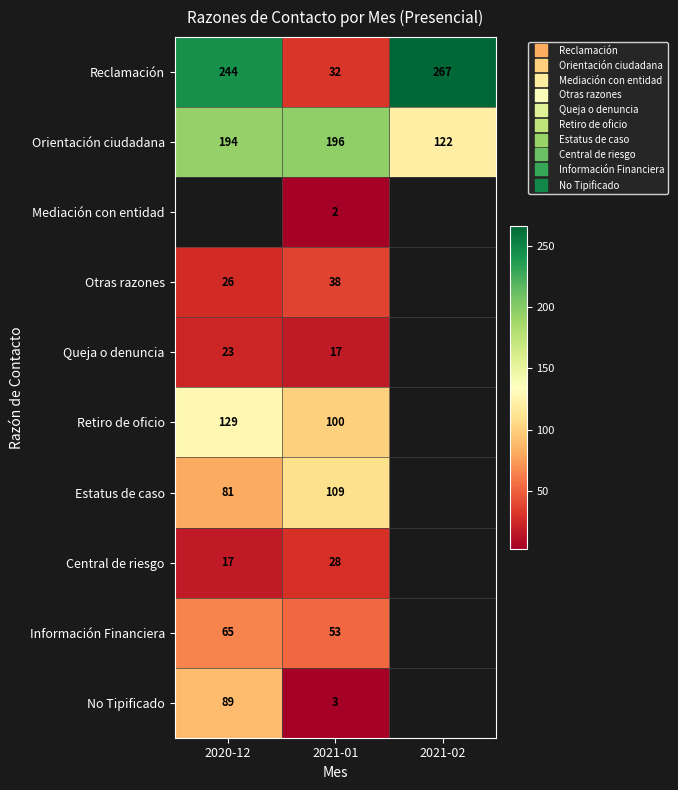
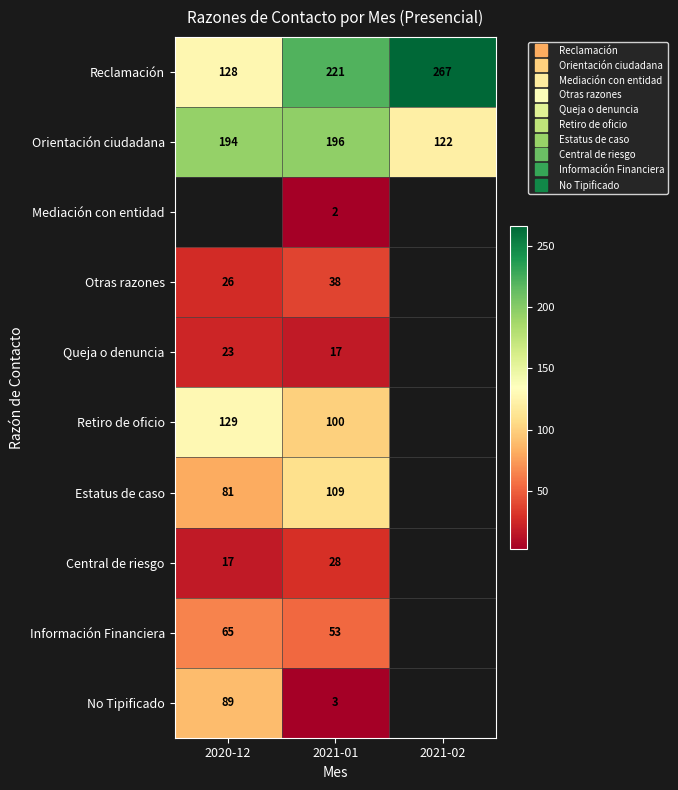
  {
    "Reclamación": {
-     "2020-12": 244,
-     "2021-01": 32,
+     "2020-12": 128,
+     "2021-01": 221,
      "2021-02": 267
    },
    "Orientación ciudadana": {
      "2020-12": 194,
      "2021-01": 196,
      "2021-02": 122
    },
    "Mediación con entidad": {
      "2021-01": 2
    },
    "Otras razones": {
      "2020-12": 26,
      "2021-01": 38
    },
    "Queja o denuncia": {
      "2020-12": 23,
      "2021-01": 17
    },
    "Retiro de oficio": {
      "2020-12": 129,
      "2021-01": 100
    },
    "Estatus de caso": {
      "2020-12": 81,
      "2021-01": 109
    },
    "Central de riesgo": {
      "2020-12": 17,
      "2021-01": 28
    },
    "Información Financiera": {
      "2020-12": 65,
      "2021-01": 53
    },
    "No Tipificado": {
      "2020-12": 89,
      "2021-01": 3
    }
  }
